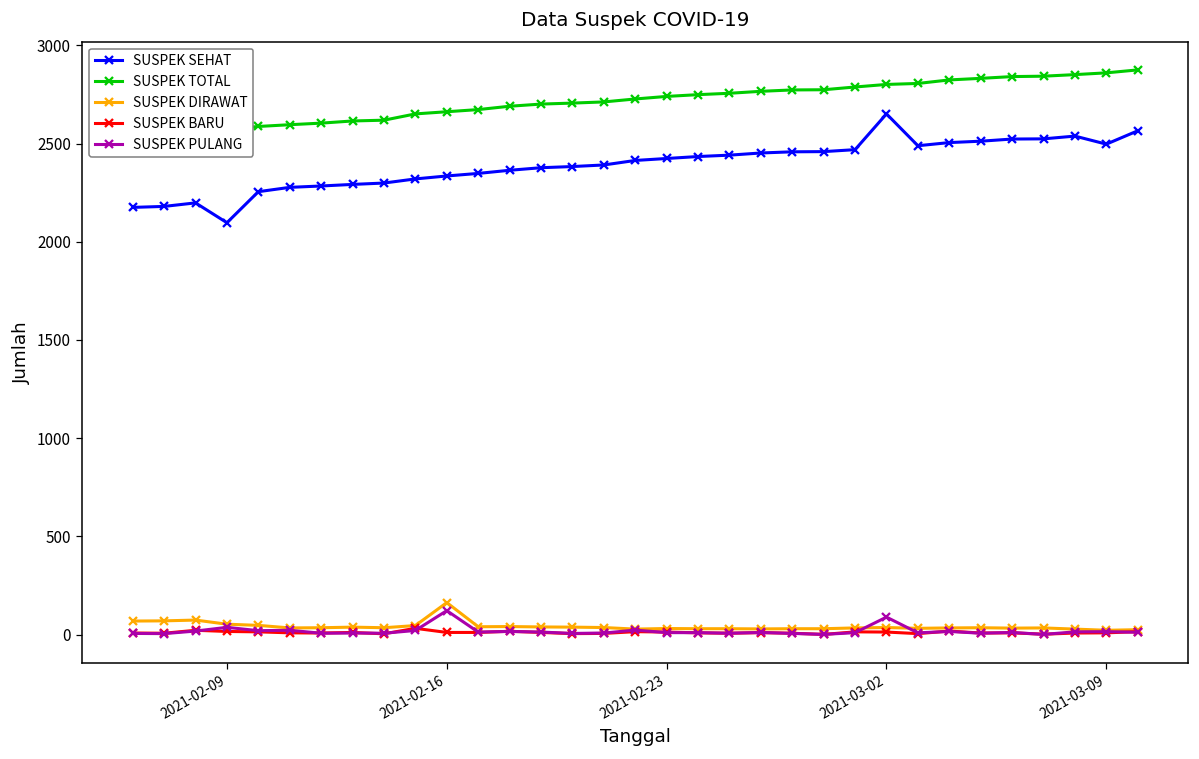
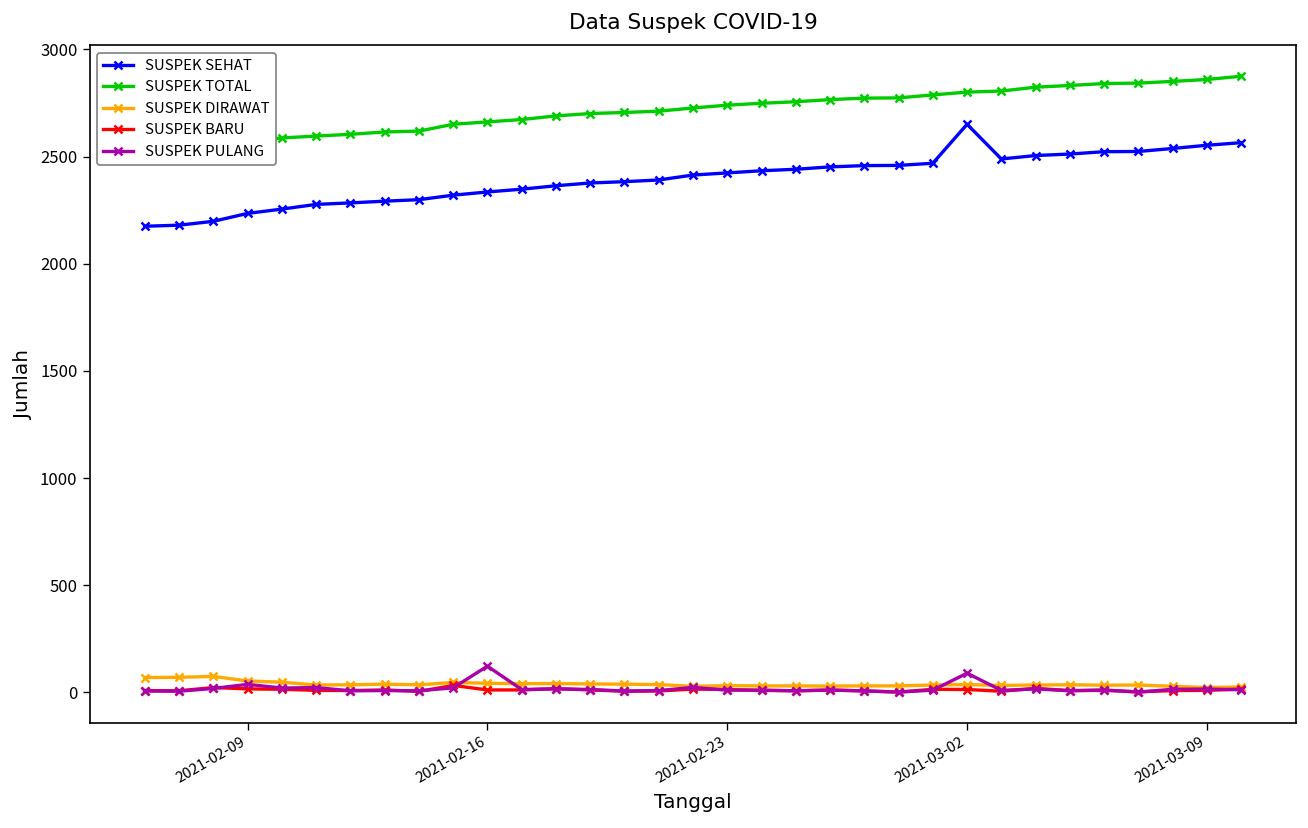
  {
    "SUSPEK SEHAT": {
-     "2021-02-09": 2100,
+     "2021-02-09": 2240,
      "2021-02-16": 2340,
      "2021-02-23": 2420,
      "2021-03-02": 2650,
-     "2021-03-09": 2500
+     "2021-03-09": 2550
    },
    "SUSPEK TOTAL": {
      "2021-02-16": 2660,
      "2021-02-23": 2740,
      "2021-03-02": 2800,
      "2021-03-09": 2860
    },
    "SUSPEK DIRAWAT": {
      "2021-02-09": 50,
-     "2021-02-16": 160,
+     "2021-02-16": 40,
      "2021-02-23": 30,
      "2021-03-02": 40
    },
    "SUSPEK BARU": {
      "2021-02-09": 20,
      "2021-02-16": 10,
      "2021-03-02": 10
    },
    "SUSPEK PULANG": {
      "2021-02-09": 40,
      "2021-02-16": 120,
      "2021-03-02": 90
    }
  }
